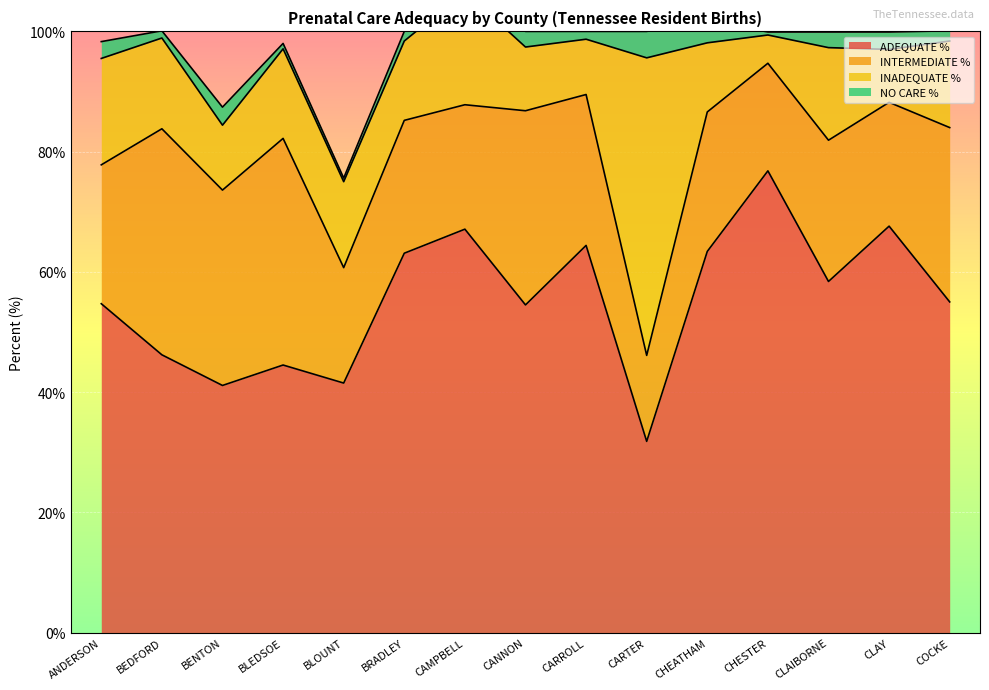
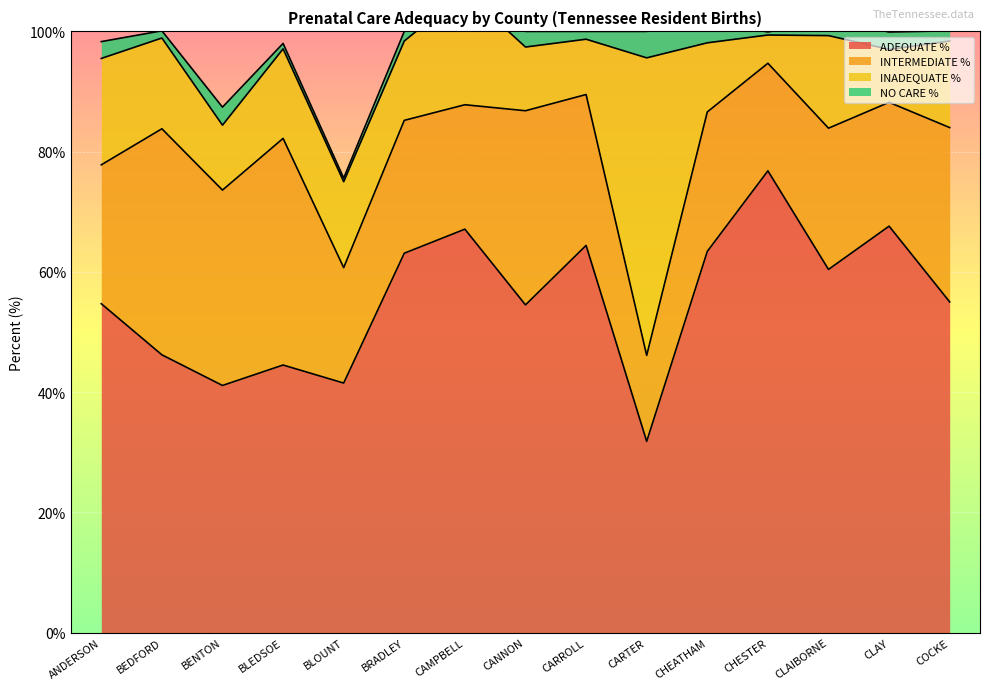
  {
    "ADEQUATE %": {
      "ANDERSON": "55%",
      "BEDFORD": "46%",
      "BENTON": "41%",
      "BLEDSOE": "45%",
      "BLOUNT": "42%",
      "BRADLEY": "63%",
      "CAMPBELL": "67%",
      "CANNON": "55%",
      "CARROLL": "64%",
      "CARTER": "32%",
      "CHEATHAM": "63%",
      "CHESTER": "77%",
-     "CLAIBORNE": "58%",
+     "CLAIBORNE": "60%",
      "CLAY": "68%",
      "COCKE": "55%"
    },
    "NO CARE %": {
      "ANDERSON": "3%",
      "BEDFORD": "1%",
      "BENTON": "3%",
      "BLEDSOE": "1%",
      "BLOUNT": "1%",
      "BRADLEY": "2%",
      "CANNON": "3%",
      "CARROLL": "1%",
      "CARTER": "4%",
      "CHESTER": "1%",
      "CLAY": "3%",
      "COCKE": "2%"
    }
  }
